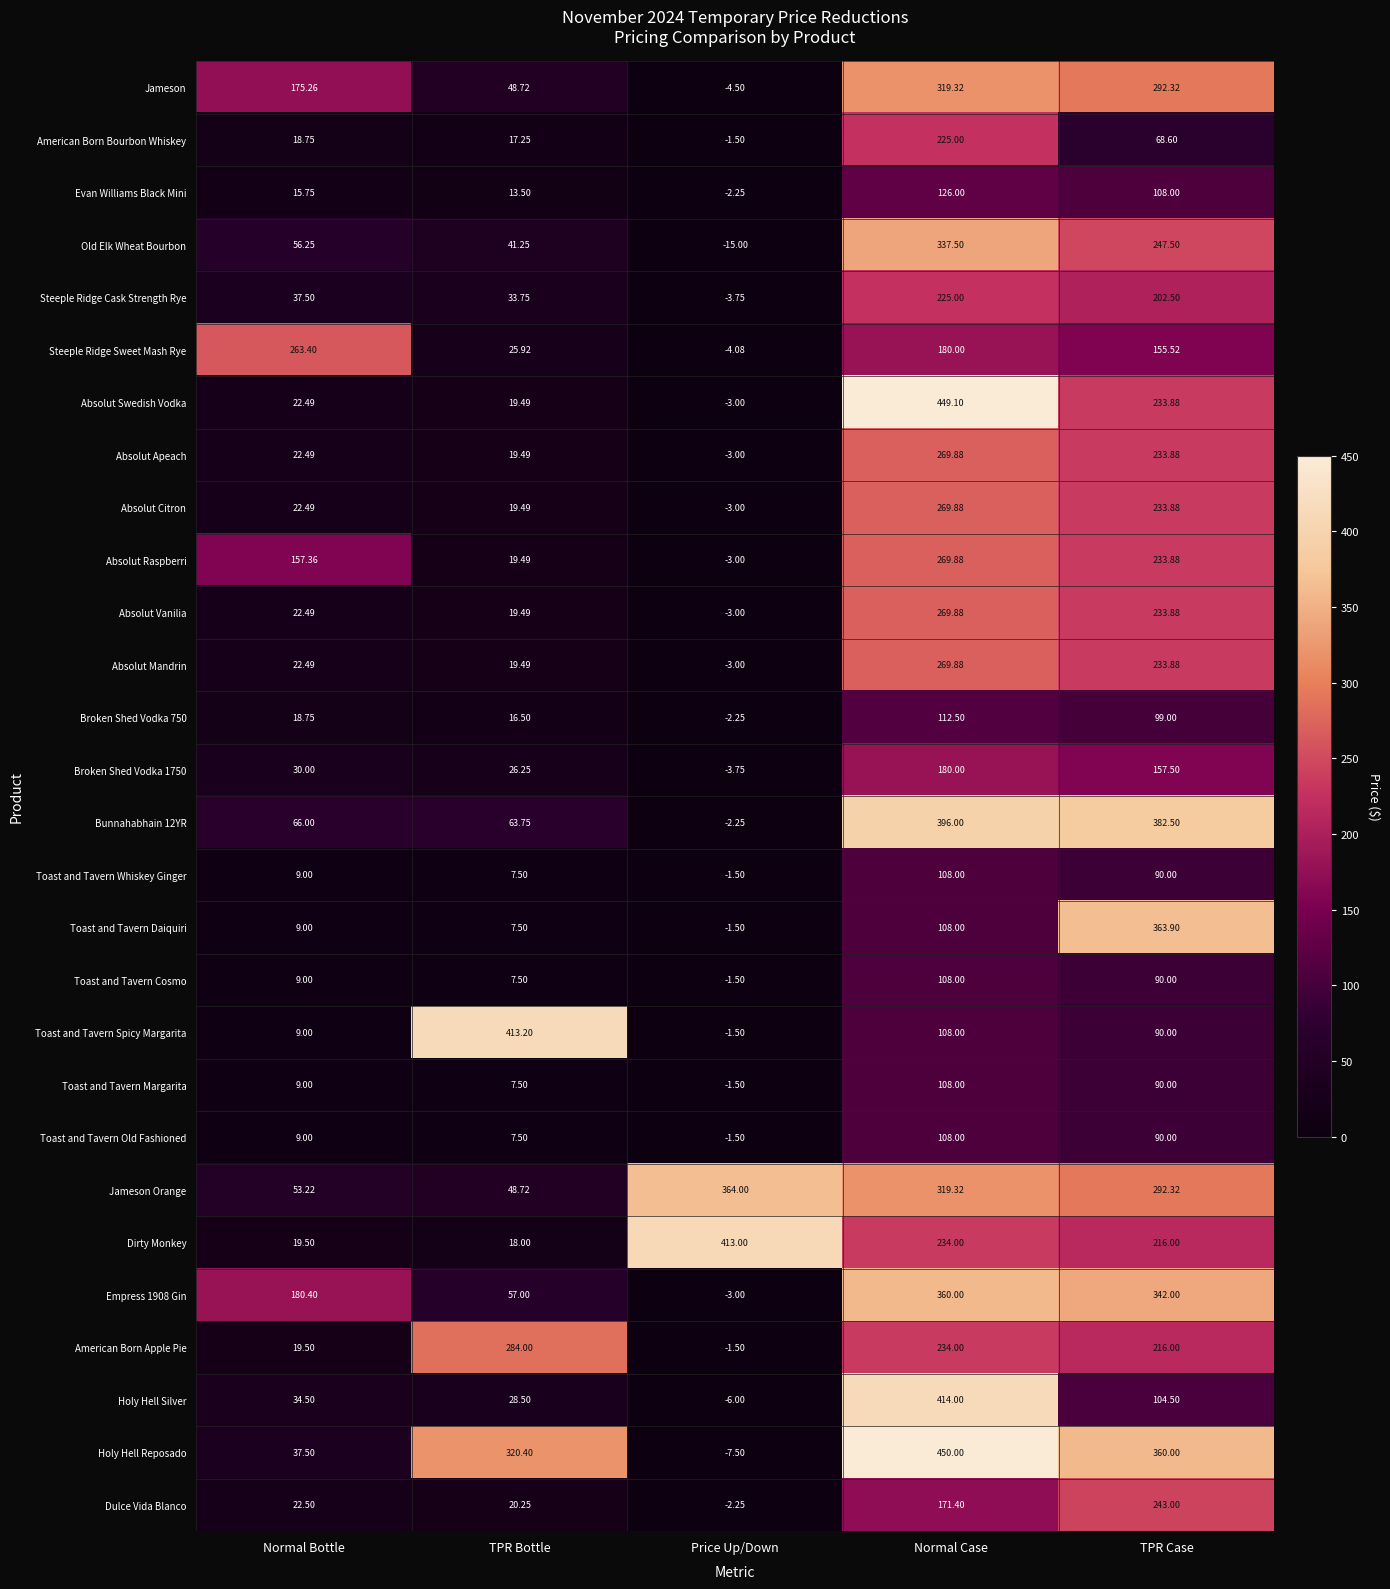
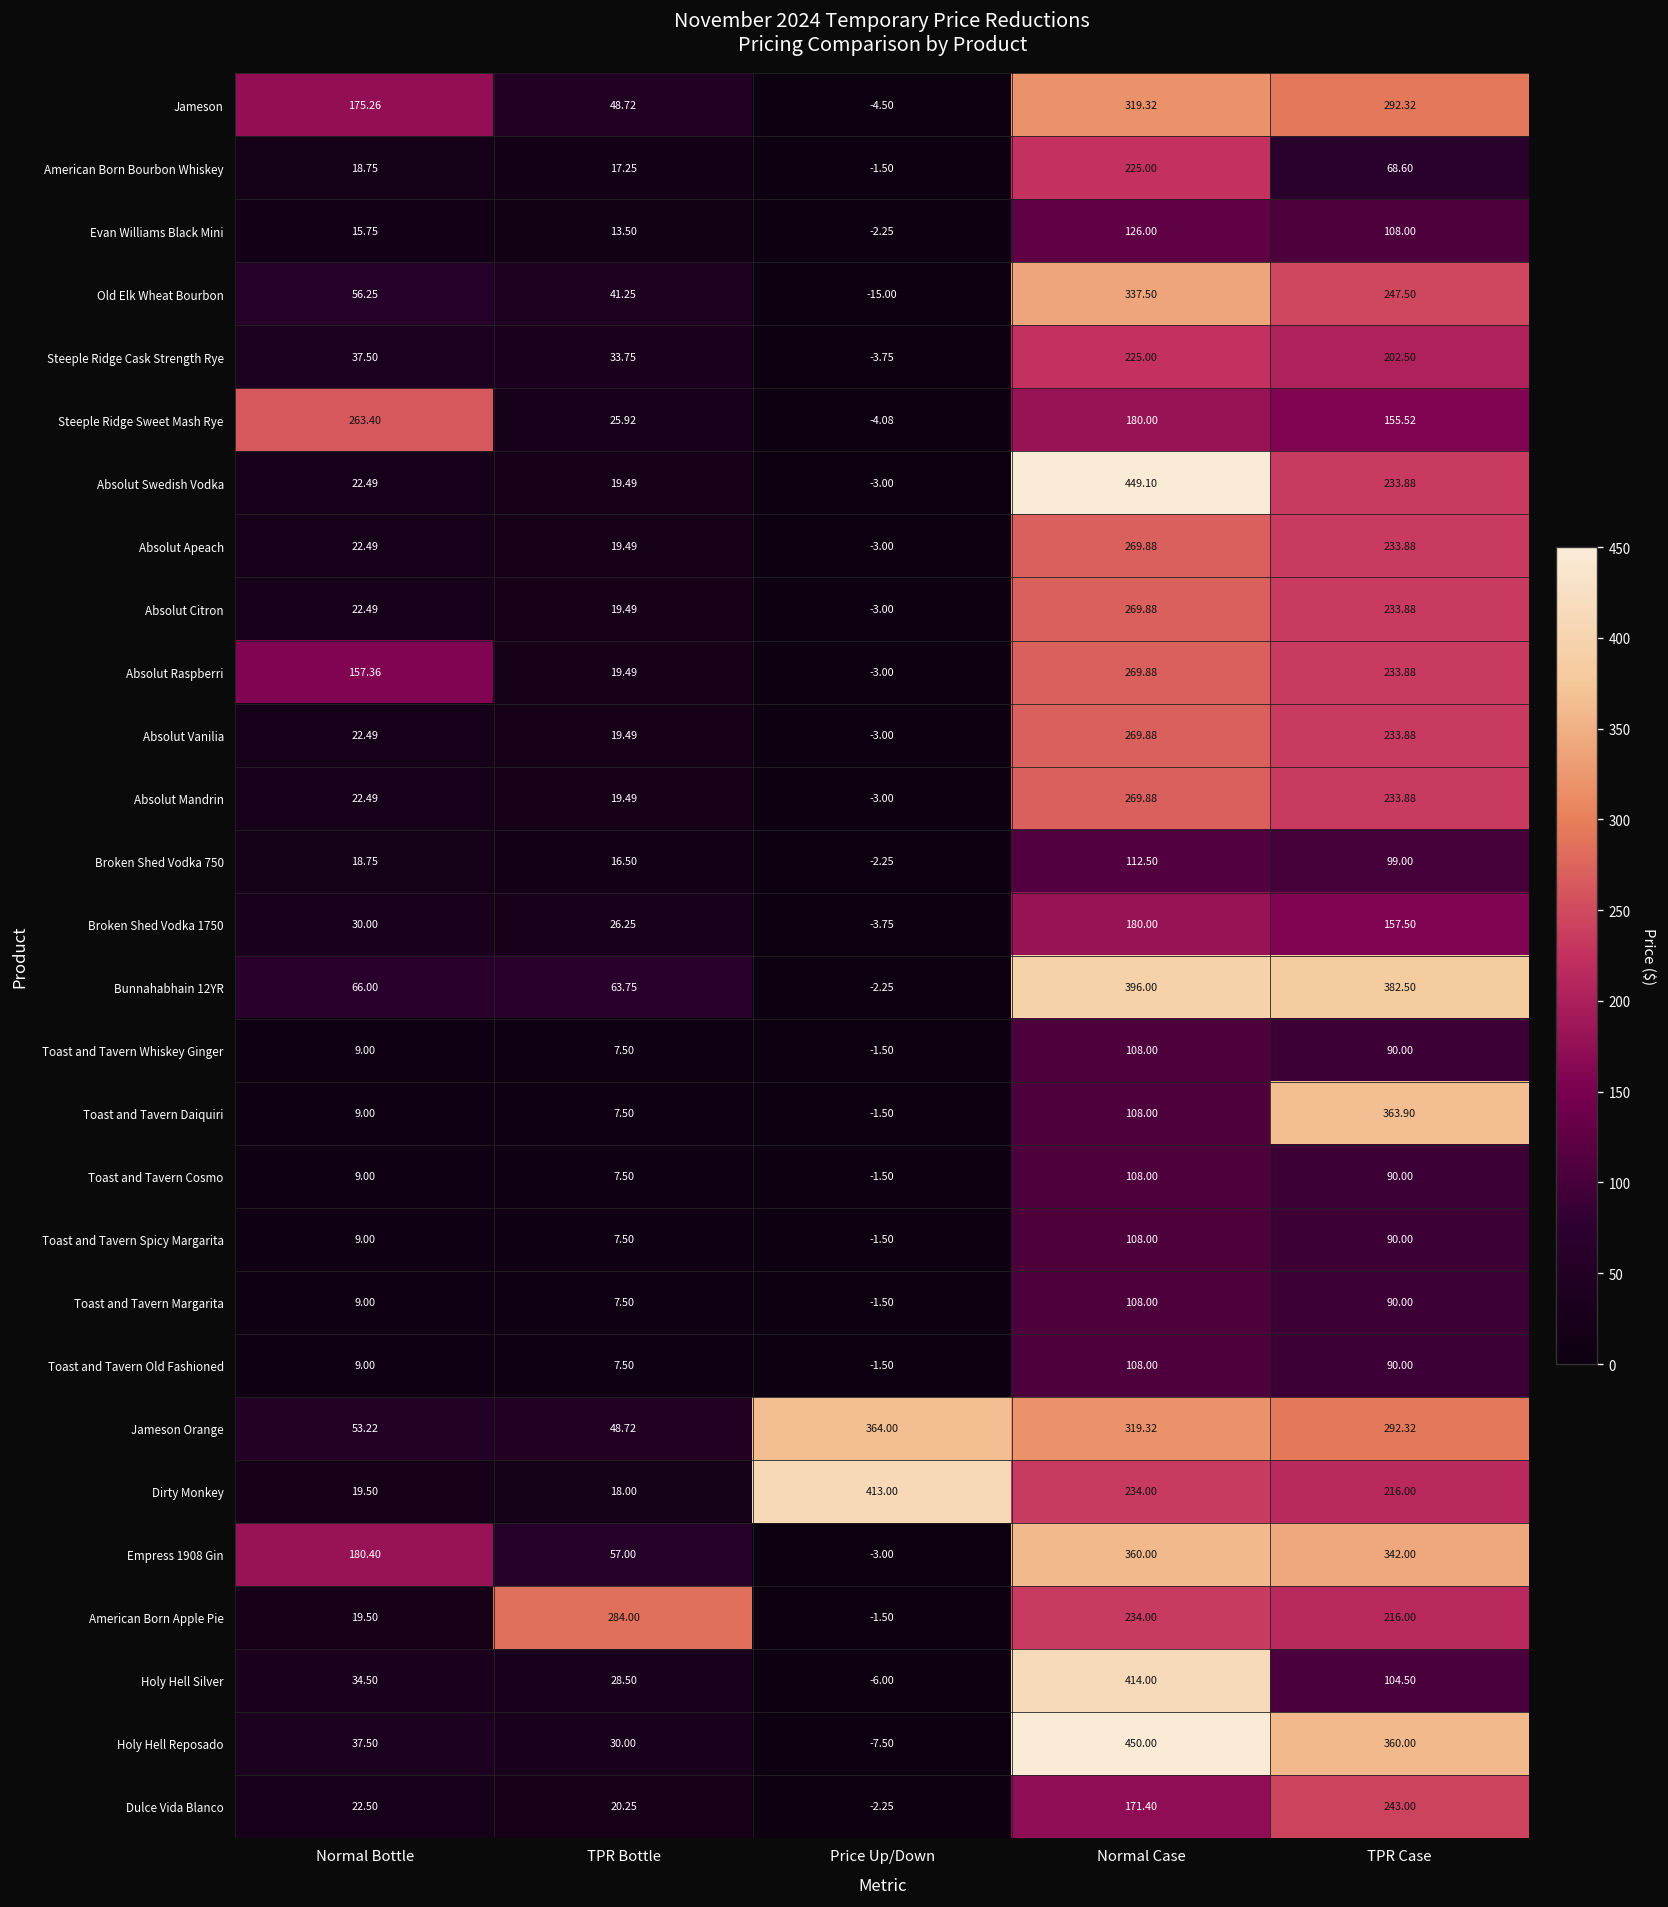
  {
    "Jameson": {
      "Normal Bottle": 175.26,
      "TPR Bottle": 48.72,
      "Price Up/Down": -4.50,
      "Normal Case": 319.32,
      "TPR Case": 292.32
    },
    "American Born Bourbon Whiskey": {
      "Normal Bottle": 18.75,
      "TPR Bottle": 17.25,
      "Price Up/Down": -1.50,
      "Normal Case": 225.00,
      "TPR Case": 68.60
    },
    "Evan Williams Black Mini": {
      "Normal Bottle": 15.75,
      "TPR Bottle": 13.50,
      "Price Up/Down": -2.25,
      "Normal Case": 126.00,
      "TPR Case": 108.00
    },
    "Old Elk Wheat Bourbon": {
      "Normal Bottle": 56.25,
      "TPR Bottle": 41.25,
      "Price Up/Down": -15.00,
      "Normal Case": 337.50,
      "TPR Case": 247.50
    },
    "Steeple Ridge Cask Strength Rye": {
      "Normal Bottle": 37.50,
      "TPR Bottle": 33.75,
      "Price Up/Down": -3.75,
      "Normal Case": 225.00,
      "TPR Case": 202.50
    },
    "Steeple Ridge Sweet Mash Rye": {
      "Normal Bottle": 263.40,
      "TPR Bottle": 25.92,
      "Price Up/Down": -4.08,
      "Normal Case": 180.00,
      "TPR Case": 155.52
    },
    "Absolut Swedish Vodka": {
      "Normal Bottle": 22.49,
      "TPR Bottle": 19.49,
      "Price Up/Down": -3.00,
      "Normal Case": 449.10,
      "TPR Case": 233.88
    },
    "Absolut Apeach": {
      "Normal Bottle": 22.49,
      "TPR Bottle": 19.49,
      "Price Up/Down": -3.00,
      "Normal Case": 269.88,
      "TPR Case": 233.88
    },
    "Absolut Citron": {
      "Normal Bottle": 22.49,
      "TPR Bottle": 19.49,
      "Price Up/Down": -3.00,
      "Normal Case": 269.88,
      "TPR Case": 233.88
    },
    "Absolut Raspberri": {
      "Normal Bottle": 157.36,
      "TPR Bottle": 19.49,
      "Price Up/Down": -3.00,
      "Normal Case": 269.88,
      "TPR Case": 233.88
    },
    "Absolut Vanilia": {
      "Normal Bottle": 22.49,
      "TPR Bottle": 19.49,
      "Price Up/Down": -3.00,
      "Normal Case": 269.88,
      "TPR Case": 233.88
    },
    "Absolut Mandrin": {
      "Normal Bottle": 22.49,
      "TPR Bottle": 19.49,
      "Price Up/Down": -3.00,
      "Normal Case": 269.88,
      "TPR Case": 233.88
    },
    "Broken Shed Vodka 750": {
      "Normal Bottle": 18.75,
      "TPR Bottle": 16.50,
      "Price Up/Down": -2.25,
      "Normal Case": 112.50,
      "TPR Case": 99.00
    },
    "Broken Shed Vodka 1750": {
      "Normal Bottle": 30.00,
      "TPR Bottle": 26.25,
      "Price Up/Down": -3.75,
      "Normal Case": 180.00,
      "TPR Case": 157.50
    },
    "Bunnahabhain 12YR": {
      "Normal Bottle": 66.00,
      "TPR Bottle": 63.75,
      "Price Up/Down": -2.25,
      "Normal Case": 396.00,
      "TPR Case": 382.50
    },
    "Toast and Tavern Whiskey Ginger": {
      "Normal Bottle": 9.00,
      "TPR Bottle": 7.50,
      "Price Up/Down": -1.50,
      "Normal Case": 108.00,
      "TPR Case": 90.00
    },
    "Toast and Tavern Daiquiri": {
      "Normal Bottle": 9.00,
      "TPR Bottle": 7.50,
      "Price Up/Down": -1.50,
      "Normal Case": 108.00,
      "TPR Case": 363.90
    },
    "Toast and Tavern Cosmo": {
      "Normal Bottle": 9.00,
      "TPR Bottle": 7.50,
      "Price Up/Down": -1.50,
      "Normal Case": 108.00,
      "TPR Case": 90.00
    },
    "Toast and Tavern Spicy Margarita": {
      "Normal Bottle": 9.00,
-     "TPR Bottle": 413.20,
+     "TPR Bottle": 7.50,
      "Price Up/Down": -1.50,
      "Normal Case": 108.00,
      "TPR Case": 90.00
    },
    "Toast and Tavern Margarita": {
      "Normal Bottle": 9.00,
      "TPR Bottle": 7.50,
      "Price Up/Down": -1.50,
      "Normal Case": 108.00,
      "TPR Case": 90.00
    },
    "Toast and Tavern Old Fashioned": {
      "Normal Bottle": 9.00,
      "TPR Bottle": 7.50,
      "Price Up/Down": -1.50,
      "Normal Case": 108.00,
      "TPR Case": 90.00
    },
    "Jameson Orange": {
      "Normal Bottle": 53.22,
      "TPR Bottle": 48.72,
      "Price Up/Down": 364.00,
      "Normal Case": 319.32,
      "TPR Case": 292.32
    },
    "Dirty Monkey": {
      "Normal Bottle": 19.50,
      "TPR Bottle": 18.00,
      "Price Up/Down": 413.00,
      "Normal Case": 234.00,
      "TPR Case": 216.00
    },
    "Empress 1908 Gin": {
      "Normal Bottle": 180.40,
      "TPR Bottle": 57.00,
      "Price Up/Down": -3.00,
      "Normal Case": 360.00,
      "TPR Case": 342.00
    },
    "American Born Apple Pie": {
      "Normal Bottle": 19.50,
      "TPR Bottle": 284.00,
      "Price Up/Down": -1.50,
      "Normal Case": 234.00,
      "TPR Case": 216.00
    },
    "Holy Hell Silver": {
      "Normal Bottle": 34.50,
      "TPR Bottle": 28.50,
      "Price Up/Down": -6.00,
      "Normal Case": 414.00,
      "TPR Case": 104.50
    },
    "Holy Hell Reposado": {
      "Normal Bottle": 37.50,
-     "TPR Bottle": 320.40,
+     "TPR Bottle": 30.00,
      "Price Up/Down": -7.50,
      "Normal Case": 450.00,
      "TPR Case": 360.00
    },
    "Dulce Vida Blanco": {
      "Normal Bottle": 22.50,
      "TPR Bottle": 20.25,
      "Price Up/Down": -2.25,
      "Normal Case": 171.40,
      "TPR Case": 243.00
    }
  }
